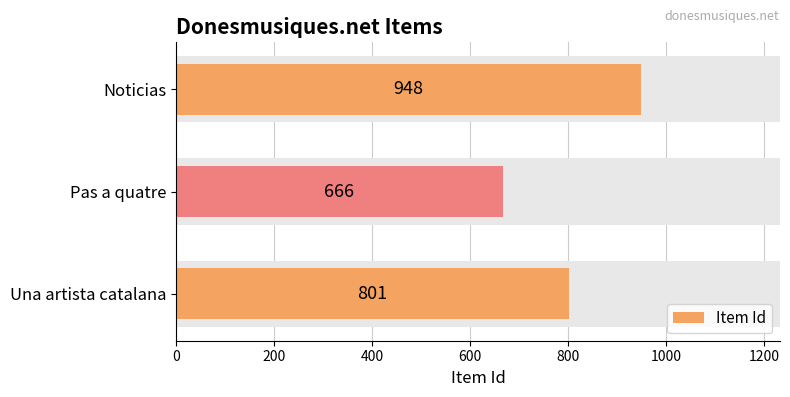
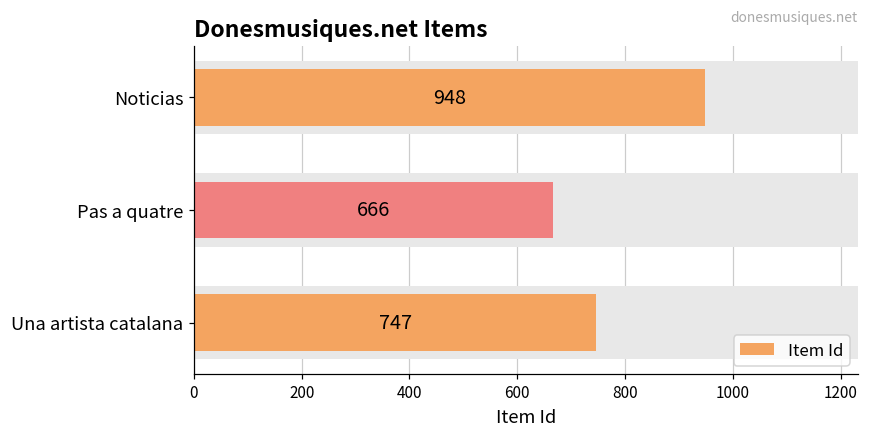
  {
    "Item Id": {
-     "Una artista catalana": 801
+     "Una artista catalana": 747
    }
  }
